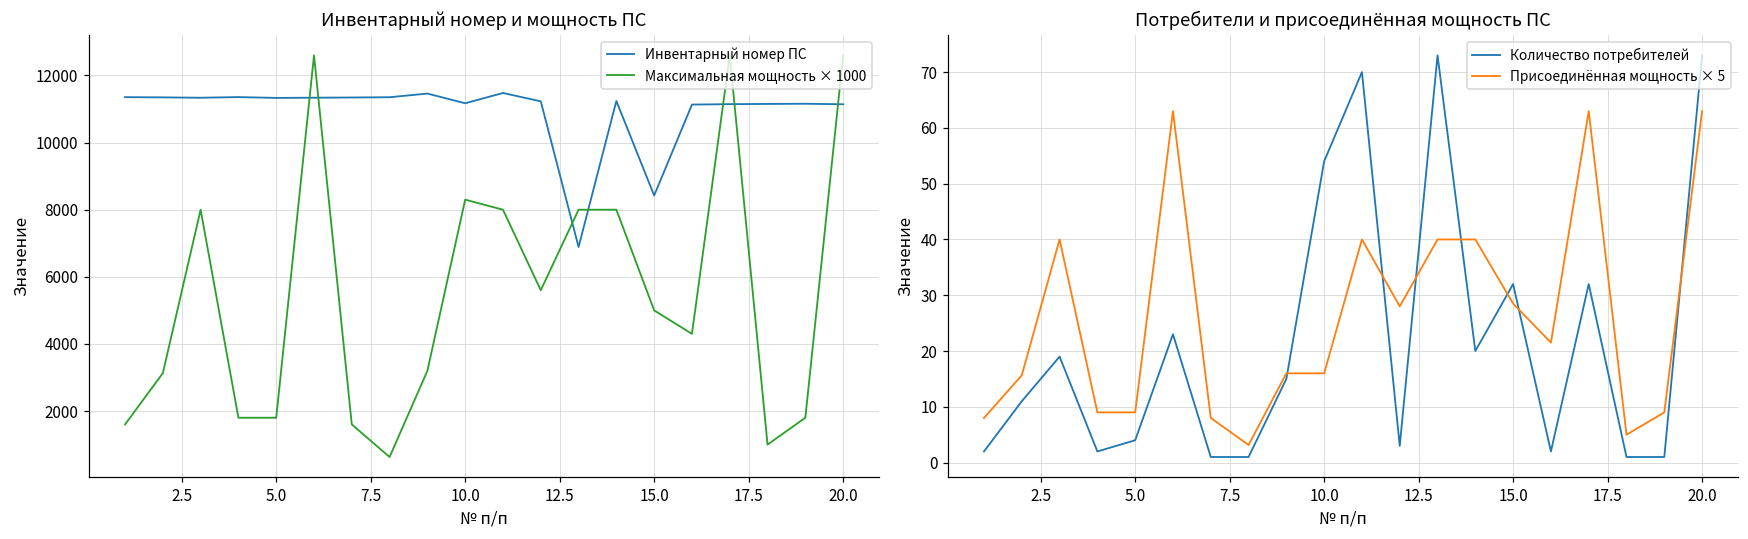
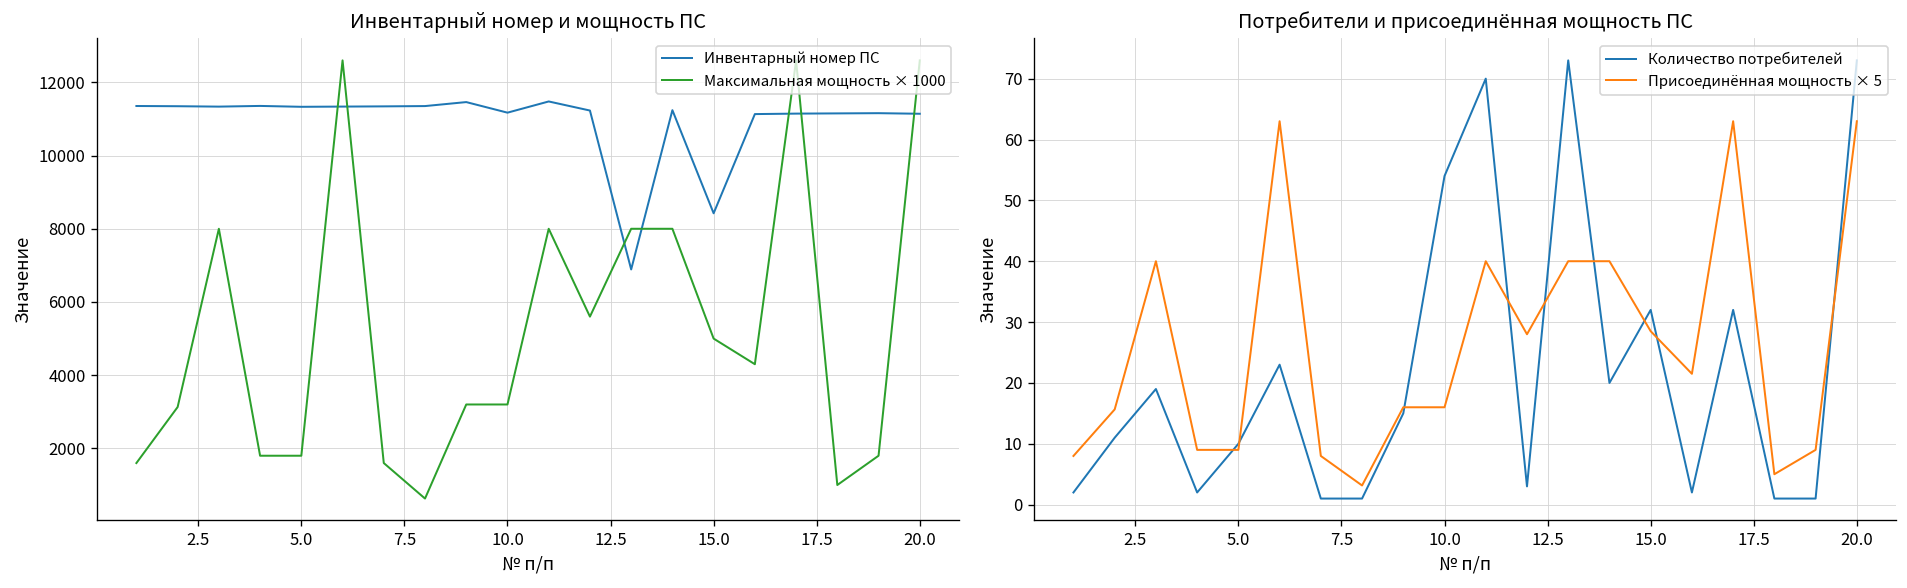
  {
    "Инвентарный номер и мощность ПС": {
      "Инвентарный номер ПС": {
        "5.0": 11300,
        "10.0": 11200,
        "15.0": 8400,
        "20.0": 11100
      },
      "Максимальная мощность × 1000": {
        "5.0": 1800,
-       "10.0": 8300,
+       "10.0": 3200,
        "15.0": 5000
      }
    },
    "Потребители и присоединённая мощность ПС": {
      "Количество потребителей": {
-       "5.0": 4,
+       "5.0": 10,
        "10.0": 54,
        "15.0": 32
      },
      "Присоединённая мощность × 5": {
        "5.0": 9,
        "10.0": 16,
        "15.0": 29,
        "20.0": 63
      }
    }
  }
